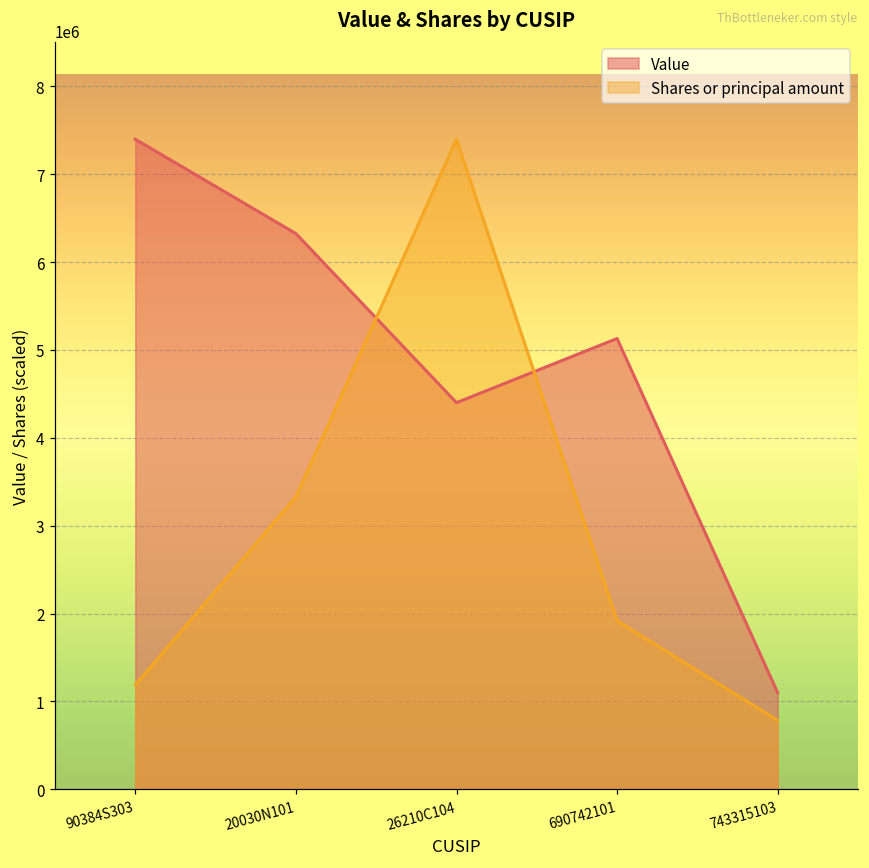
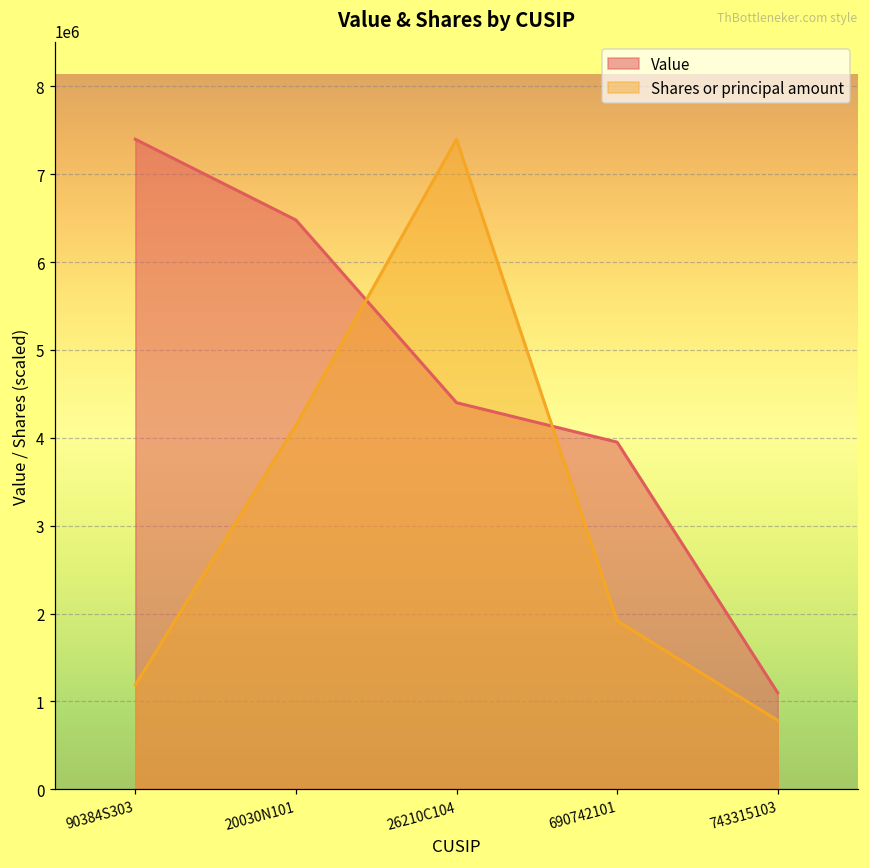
  {
    "Value": {
      "90384S303": 7400000,
-     "20030N101": 6300000,
+     "20030N101": 6500000,
      "26210C104": 4400000,
-     "690742101": 5100000,
+     "690742101": 4000000,
      "743315103": 1100000
    },
    "Shares or principal amount": {
      "90384S303": 1200000,
-     "20030N101": 3300000,
+     "20030N101": 4100000,
      "26210C104": 7400000,
      "690742101": 1900000,
      "743315103": 800000
    }
  }
